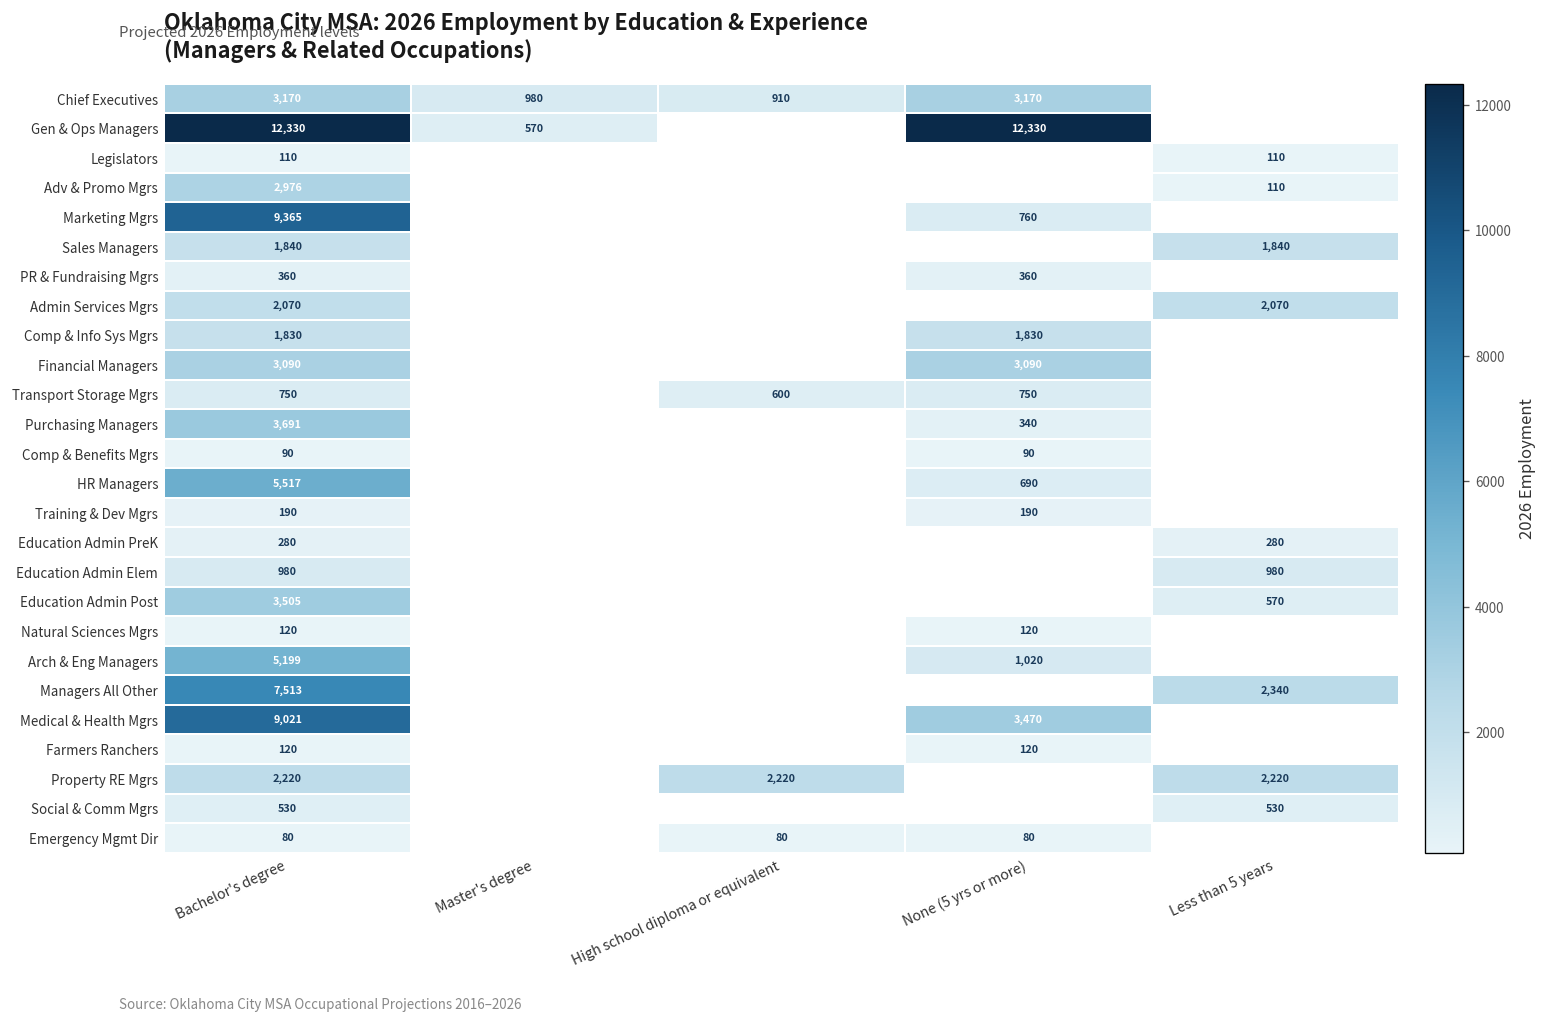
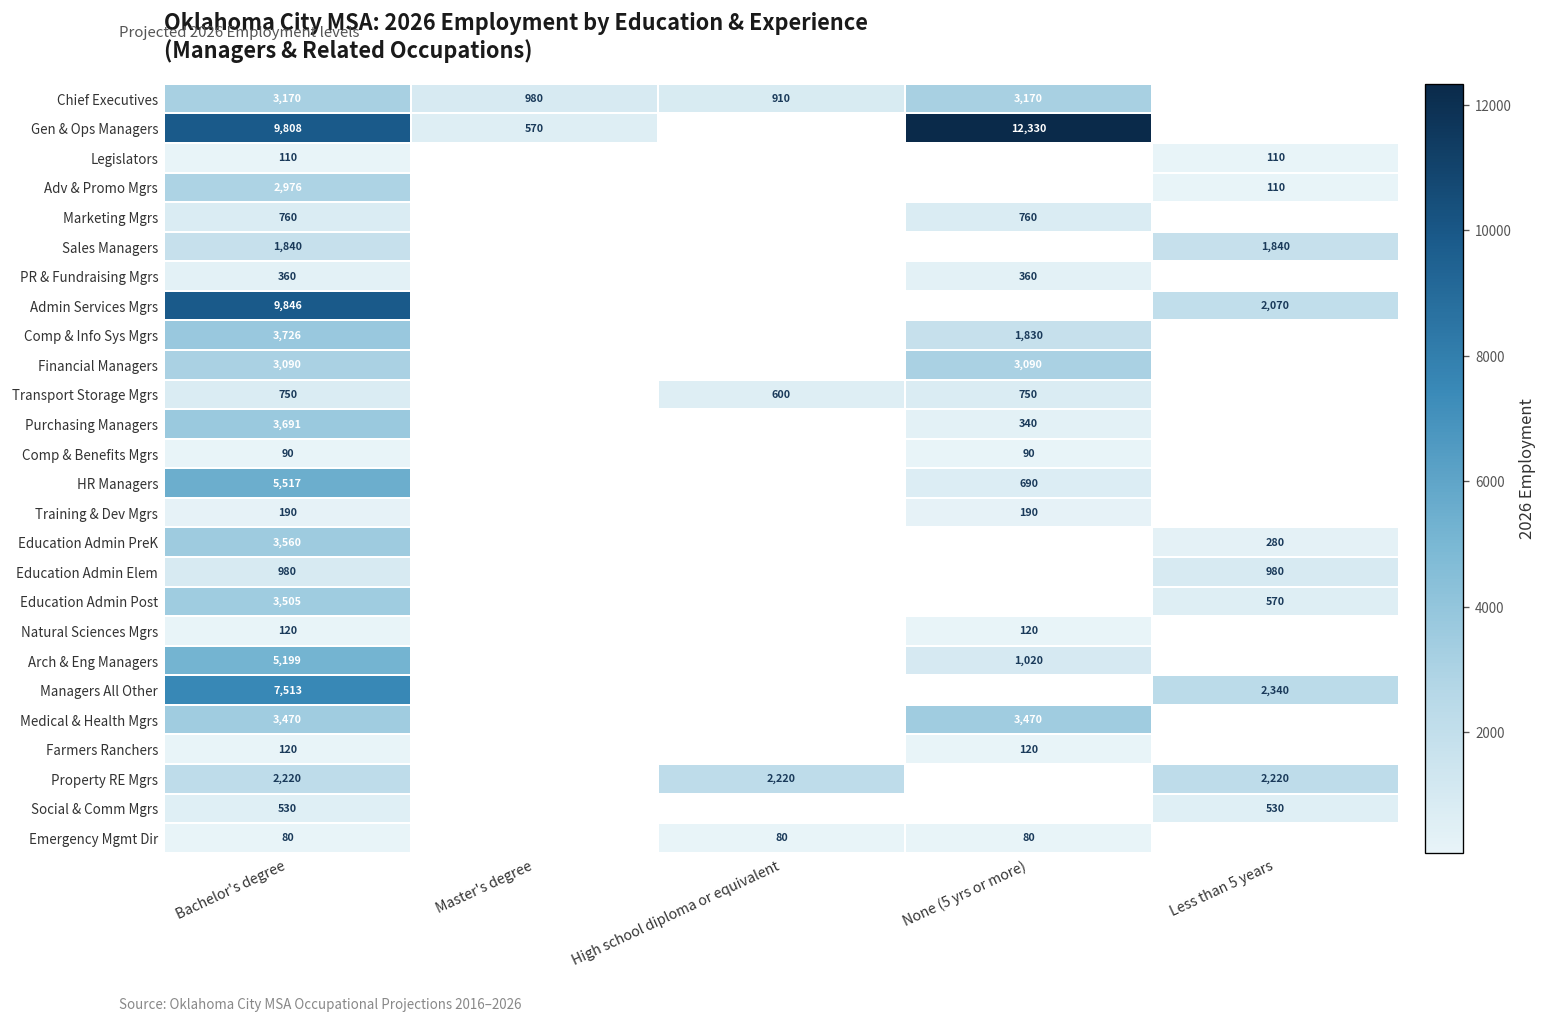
  {
    "Chief Executives": {
      "Bachelor's degree": "3,170",
      "Master's degree": "980",
      "High school diploma or equivalent": "910",
      "None (5 yrs or more)": "3,170"
    },
    "Gen & Ops Managers": {
-     "Bachelor's degree": "12,330",
+     "Bachelor's degree": "9,808",
      "Master's degree": "570",
      "None (5 yrs or more)": "12,330"
    },
    "Legislators": {
      "Bachelor's degree": "110",
      "Less than 5 years": "110"
    },
    "Adv & Promo Mgrs": {
      "Bachelor's degree": "2,976",
      "Less than 5 years": "110"
    },
    "Marketing Mgrs": {
-     "Bachelor's degree": "9,365",
+     "Bachelor's degree": "760",
      "None (5 yrs or more)": "760"
    },
    "Sales Managers": {
      "Bachelor's degree": "1,840",
      "Less than 5 years": "1,840"
    },
    "PR & Fundraising Mgrs": {
      "Bachelor's degree": "360",
      "None (5 yrs or more)": "360"
    },
    "Admin Services Mgrs": {
-     "Bachelor's degree": "2,070",
+     "Bachelor's degree": "9,846",
      "Less than 5 years": "2,070"
    },
    "Comp & Info Sys Mgrs": {
-     "Bachelor's degree": "1,830",
+     "Bachelor's degree": "3,726",
      "None (5 yrs or more)": "1,830"
    },
    "Financial Managers": {
      "Bachelor's degree": "3,090",
      "None (5 yrs or more)": "3,090"
    },
    "Transport Storage Mgrs": {
      "Bachelor's degree": "750",
      "High school diploma or equivalent": "600",
      "None (5 yrs or more)": "750"
    },
    "Purchasing Managers": {
      "Bachelor's degree": "3,691",
      "None (5 yrs or more)": "340"
    },
    "Comp & Benefits Mgrs": {
      "Bachelor's degree": "90",
      "None (5 yrs or more)": "90"
    },
    "HR Managers": {
      "Bachelor's degree": "5,517",
      "None (5 yrs or more)": "690"
    },
    "Training & Dev Mgrs": {
      "Bachelor's degree": "190",
      "None (5 yrs or more)": "190"
    },
    "Education Admin PreK": {
-     "Bachelor's degree": "280",
+     "Bachelor's degree": "3,560",
      "Less than 5 years": "280"
    },
    "Education Admin Elem": {
      "Bachelor's degree": "980",
      "Less than 5 years": "980"
    },
    "Education Admin Post": {
      "Bachelor's degree": "3,505",
      "Less than 5 years": "570"
    },
    "Natural Sciences Mgrs": {
      "Bachelor's degree": "120",
      "None (5 yrs or more)": "120"
    },
    "Arch & Eng Managers": {
      "Bachelor's degree": "5,199",
      "None (5 yrs or more)": "1,020"
    },
    "Managers All Other": {
      "Bachelor's degree": "7,513",
      "Less than 5 years": "2,340"
    },
    "Medical & Health Mgrs": {
-     "Bachelor's degree": "9,021",
+     "Bachelor's degree": "3,470",
      "None (5 yrs or more)": "3,470"
    },
    "Farmers Ranchers": {
      "Bachelor's degree": "120",
      "None (5 yrs or more)": "120"
    },
    "Property RE Mgrs": {
      "Bachelor's degree": "2,220",
      "High school diploma or equivalent": "2,220",
      "Less than 5 years": "2,220"
    },
    "Social & Comm Mgrs": {
      "Bachelor's degree": "530",
      "Less than 5 years": "530"
    },
    "Emergency Mgmt Dir": {
      "Bachelor's degree": "80",
      "High school diploma or equivalent": "80",
      "None (5 yrs or more)": "80"
    }
  }
